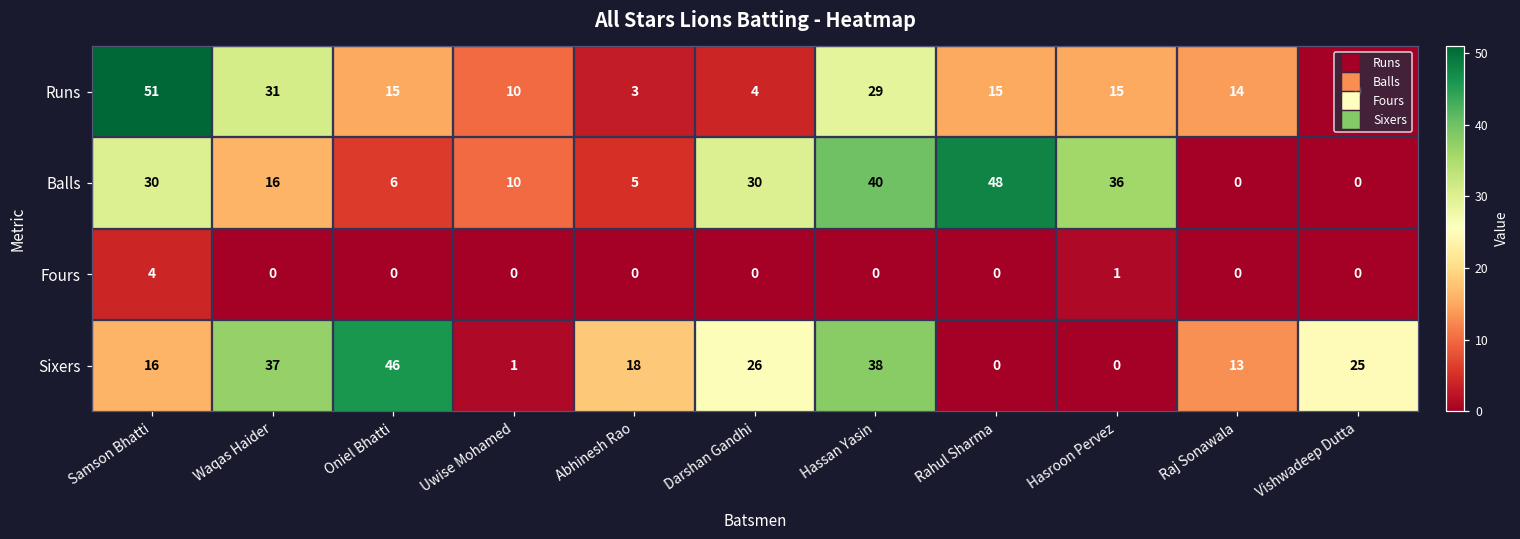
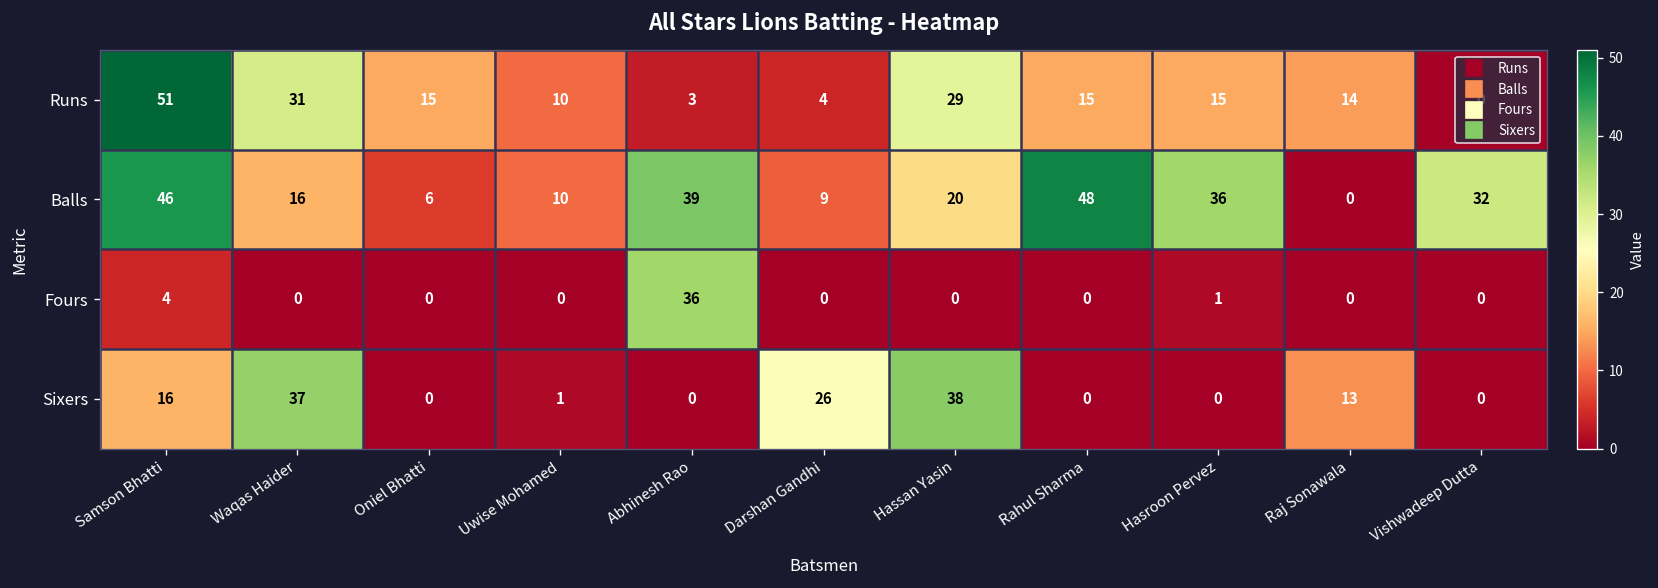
  {
    "Runs": {
      "Samson Bhatti": 51,
      "Waqas Haider": 31,
      "Oniel Bhatti": 15,
      "Uwise Mohamed": 10,
      "Abhinesh Rao": 3,
      "Darshan Gandhi": 4,
      "Hassan Yasin": 29,
      "Rahul Sharma": 15,
      "Hasroon Pervez": 15,
      "Raj Sonawala": 14
    },
    "Balls": {
-     "Samson Bhatti": 30,
+     "Samson Bhatti": 46,
      "Waqas Haider": 16,
      "Oniel Bhatti": 6,
      "Uwise Mohamed": 10,
-     "Abhinesh Rao": 5,
-     "Darshan Gandhi": 30,
-     "Hassan Yasin": 40,
+     "Abhinesh Rao": 39,
+     "Darshan Gandhi": 9,
+     "Hassan Yasin": 20,
      "Rahul Sharma": 48,
      "Hasroon Pervez": 36,
      "Raj Sonawala": 0,
-     "Vishwadeep Dutta": 0
+     "Vishwadeep Dutta": 32
    },
    "Fours": {
      "Samson Bhatti": 4,
      "Waqas Haider": 0,
      "Oniel Bhatti": 0,
      "Uwise Mohamed": 0,
-     "Abhinesh Rao": 0,
+     "Abhinesh Rao": 36,
      "Darshan Gandhi": 0,
      "Hassan Yasin": 0,
      "Rahul Sharma": 0,
      "Hasroon Pervez": 1,
      "Raj Sonawala": 0,
      "Vishwadeep Dutta": 0
    },
    "Sixers": {
      "Samson Bhatti": 16,
      "Waqas Haider": 37,
-     "Oniel Bhatti": 46,
+     "Oniel Bhatti": 0,
      "Uwise Mohamed": 1,
-     "Abhinesh Rao": 18,
+     "Abhinesh Rao": 0,
      "Darshan Gandhi": 26,
      "Hassan Yasin": 38,
      "Rahul Sharma": 0,
      "Hasroon Pervez": 0,
      "Raj Sonawala": 13,
-     "Vishwadeep Dutta": 25
+     "Vishwadeep Dutta": 0
    }
  }
